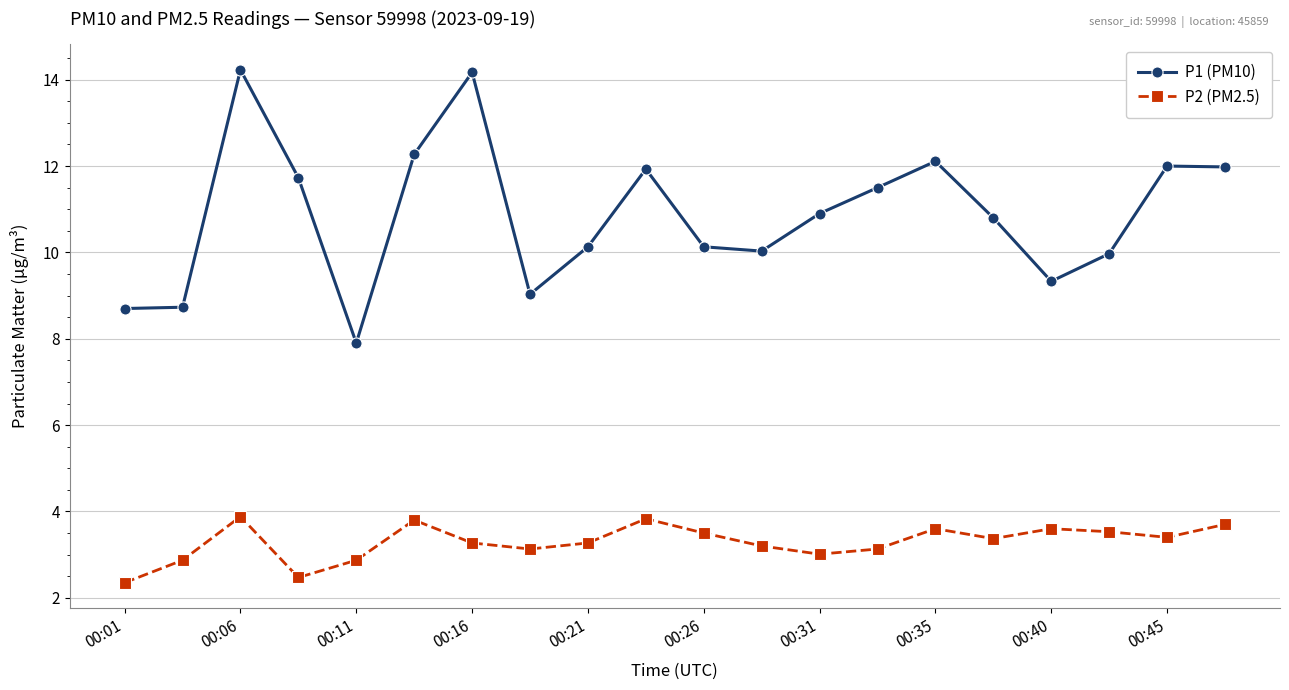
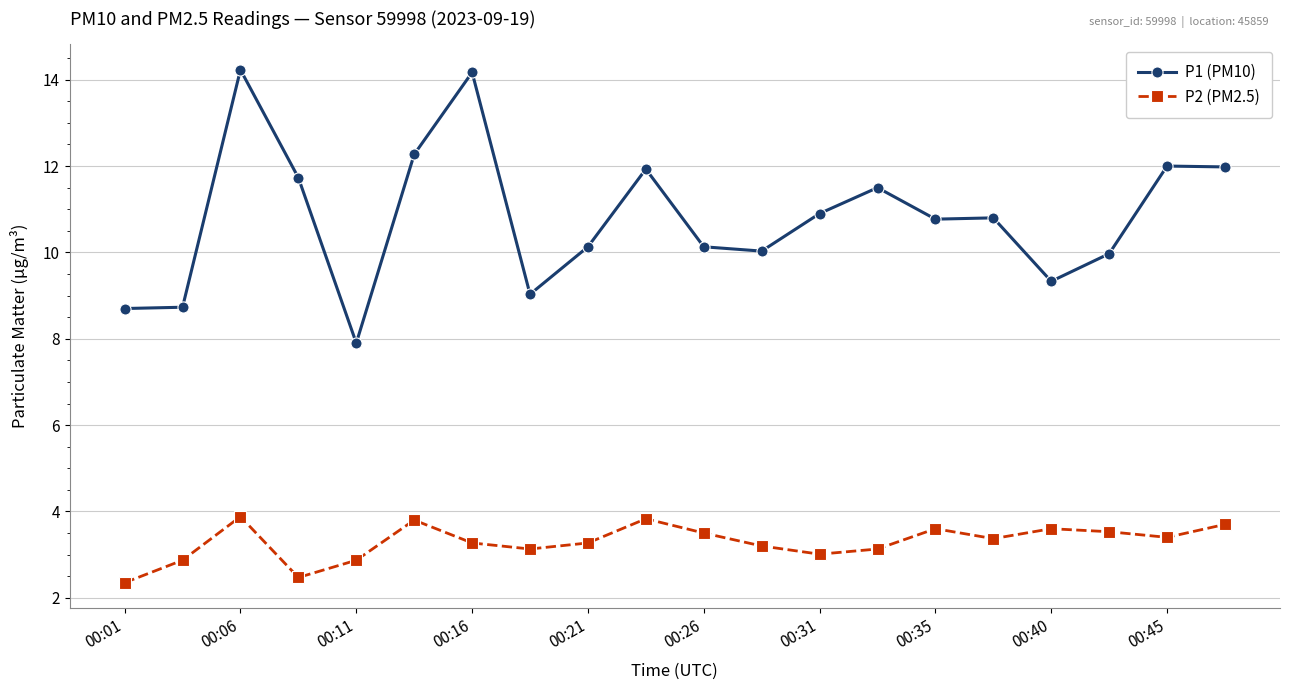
  {
    "P1 (PM10)": {
      "00:01": 8.7,
      "00:06": 14.2,
      "00:11": 7.9,
      "00:16": 14.2,
      "00:21": 10.1,
      "00:26": 10.1,
      "00:31": 10.9,
-     "00:35": 12.1,
+     "00:35": 10.8,
      "00:40": 9.3,
      "00:45": 12.0
    },
    "P2 (PM2.5)": {
      "00:01": 2.4,
      "00:06": 3.9,
      "00:11": 2.9,
      "00:16": 3.3,
      "00:21": 3.3,
      "00:26": 3.5,
      "00:31": 3.0,
      "00:35": 3.6,
      "00:40": 3.6,
      "00:45": 3.4
    }
  }
